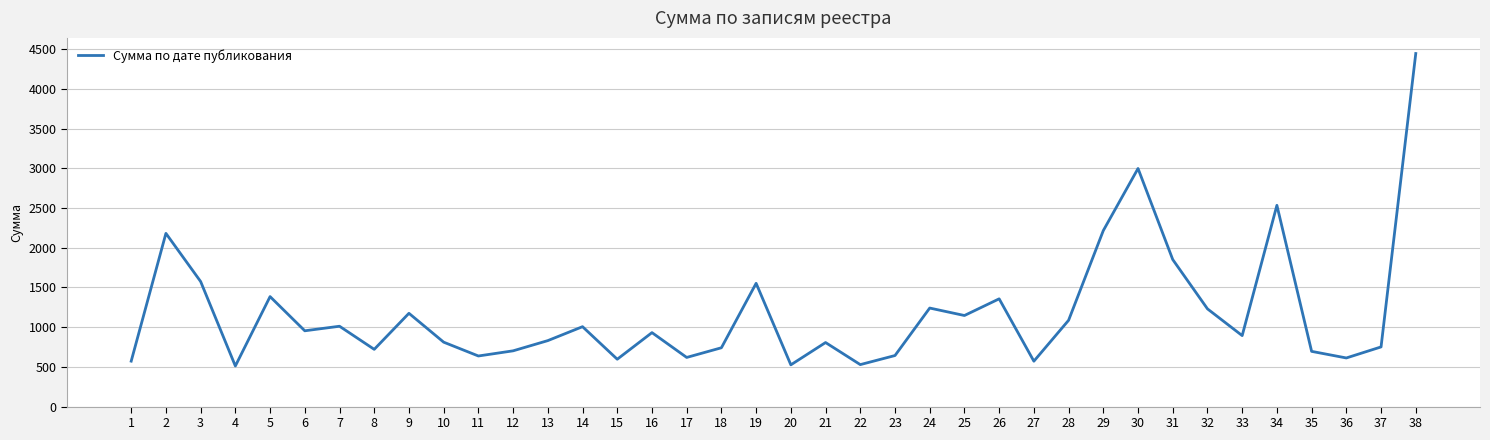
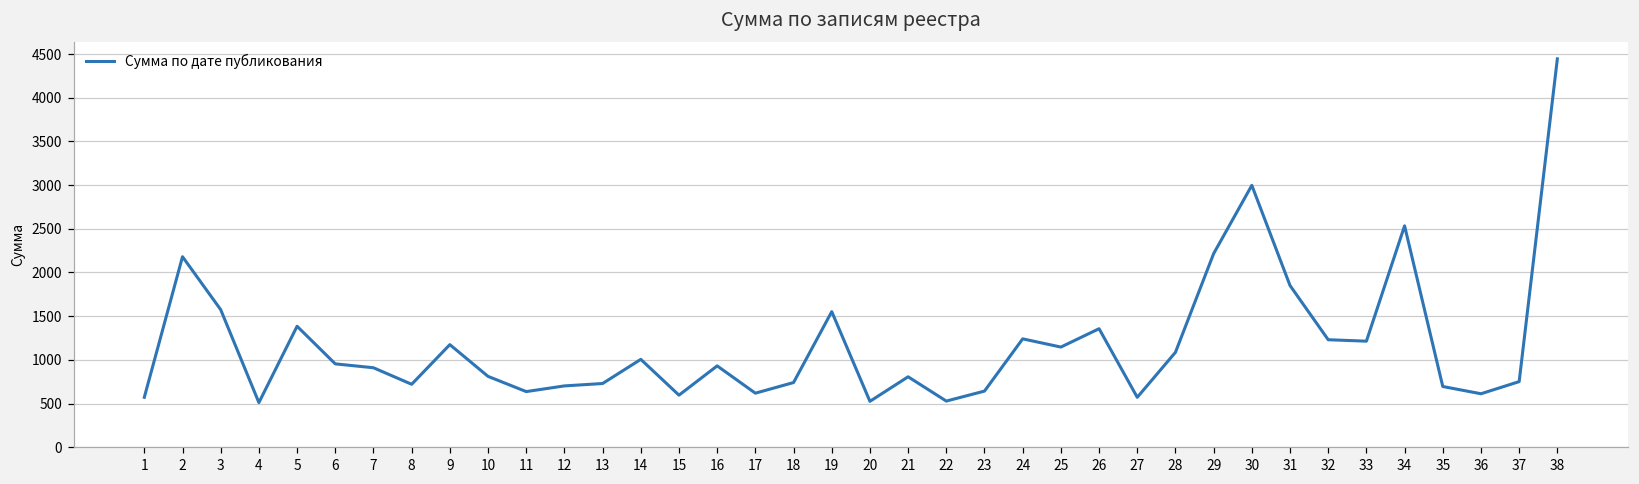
  {
    "1": 600,
    "2": 2200,
    "3": 1600,
    "4": 500,
    "5": 1400,
    "6": 1000,
-   "7": 1000,
+   "7": 900,
    "8": 700,
    "9": 1200,
    "10": 800,
    "11": 600,
    "12": 700,
-   "13": 800,
+   "13": 700,
    "14": 1000,
    "15": 600,
    "16": 900,
    "17": 600,
    "18": 700,
    "19": 1600,
    "20": 500,
    "21": 800,
    "22": 500,
    "23": 600,
    "24": 1200,
    "25": 1100,
    "26": 1400,
    "27": 600,
    "28": 1100,
    "29": 2200,
    "30": 3000,
    "31": 1900,
    "32": 1200,
-   "33": 900,
+   "33": 1200,
    "34": 2500,
    "35": 700,
    "36": 600,
    "37": 800,
    "38": 4400
  }
